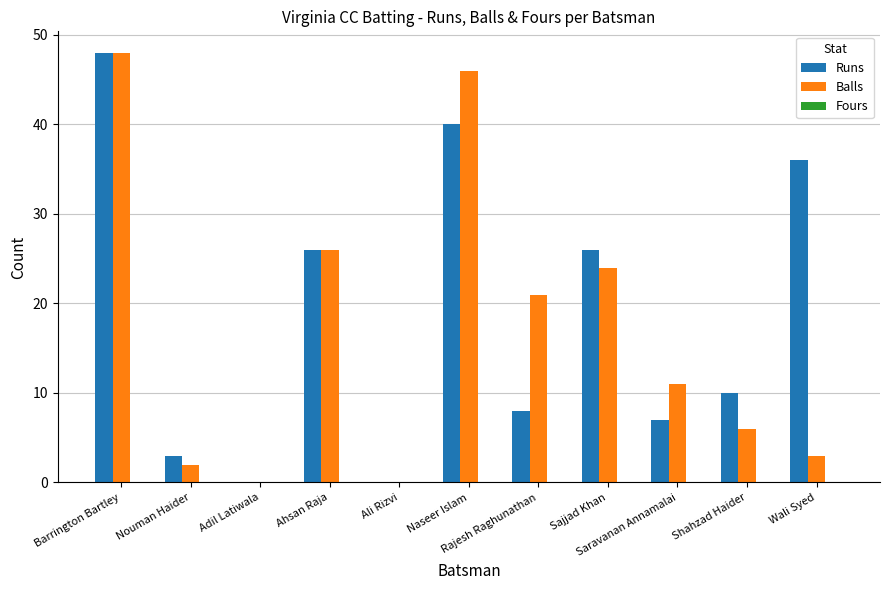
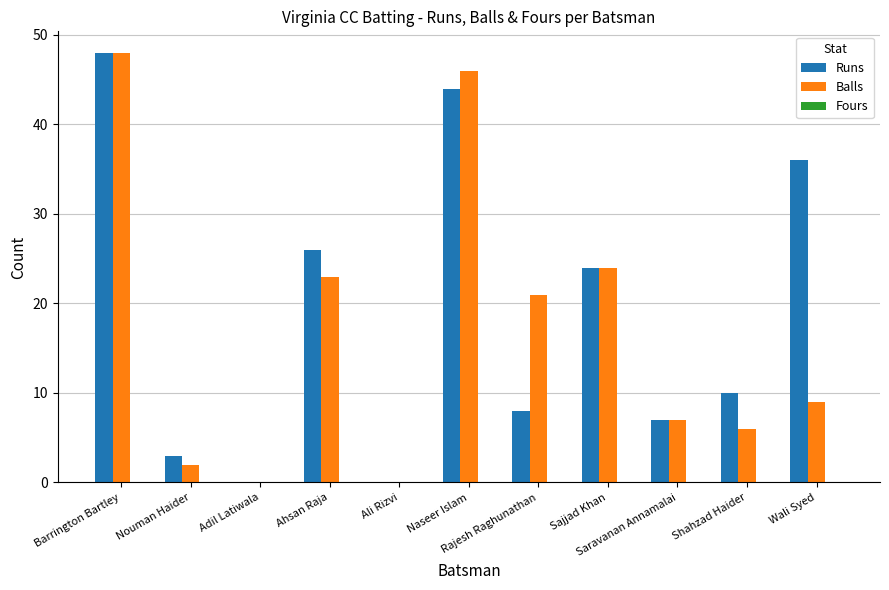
  {
    "Runs": {
      "Barrington Bartley": 48,
      "Nouman Haider": 3,
      "Adil Latiwala": 0,
      "Ahsan Raja": 26,
      "Ali Rizvi": 0,
-     "Naseer Islam": 40,
+     "Naseer Islam": 44,
      "Rajesh Raghunathan": 8,
-     "Sajjad Khan": 26,
+     "Sajjad Khan": 24,
      "Saravanan Annamalai": 7,
      "Shahzad Haider": 10,
      "Wali Syed": 36
    },
    "Balls": {
      "Barrington Bartley": 48,
      "Nouman Haider": 2,
      "Adil Latiwala": 0,
-     "Ahsan Raja": 26,
+     "Ahsan Raja": 23,
      "Ali Rizvi": 0,
      "Naseer Islam": 46,
      "Rajesh Raghunathan": 21,
      "Sajjad Khan": 24,
-     "Saravanan Annamalai": 11,
+     "Saravanan Annamalai": 7,
      "Shahzad Haider": 6,
-     "Wali Syed": 3
+     "Wali Syed": 9
    },
    "Fours": {
      "Barrington Bartley": 0,
      "Nouman Haider": 0,
      "Adil Latiwala": 0,
      "Ahsan Raja": 0,
      "Ali Rizvi": 0,
      "Naseer Islam": 0,
      "Rajesh Raghunathan": 0,
      "Sajjad Khan": 0,
      "Saravanan Annamalai": 0,
      "Shahzad Haider": 0,
      "Wali Syed": 0
    }
  }
